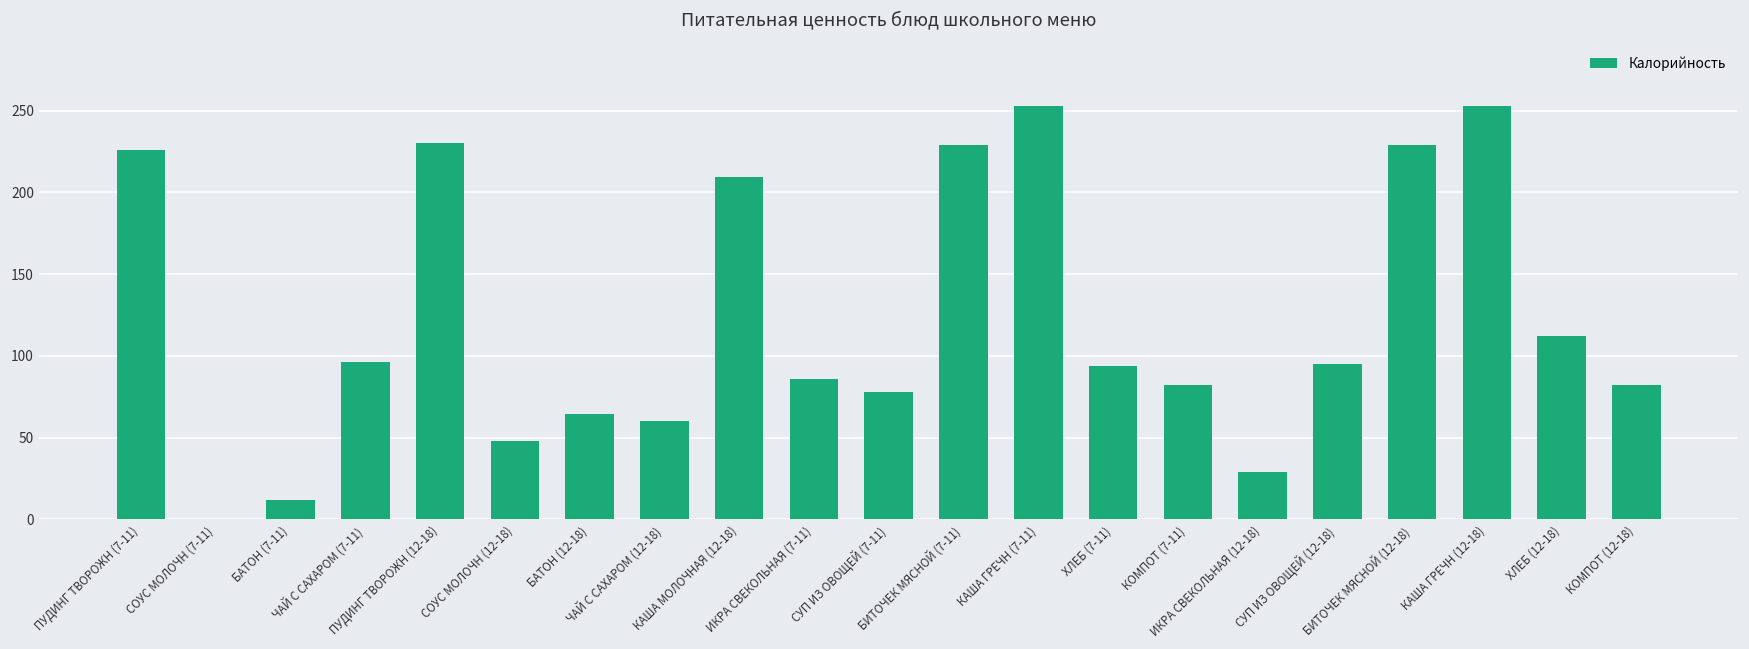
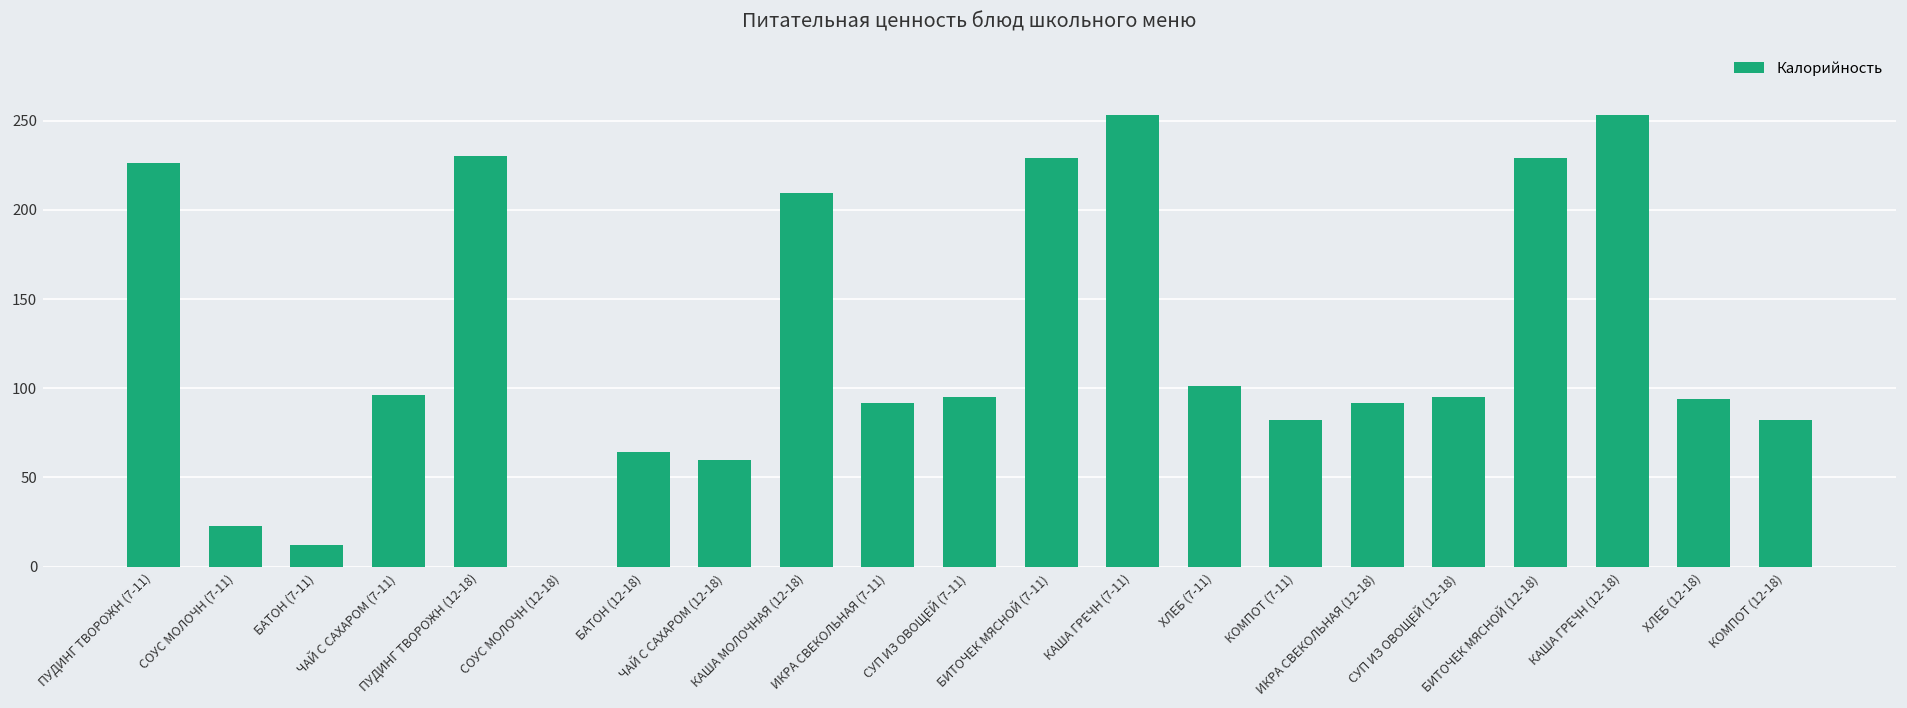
  {
    "ПУДИНГ ТВОРОЖН (7-11)": 226,
-   "СОУС МОЛОЧН (7-11)": 0,
+   "СОУС МОЛОЧН (7-11)": 23,
    "БАТОН (7-11)": 12,
    "ЧАЙ С САХАРОМ (7-11)": 96,
    "ПУДИНГ ТВОРОЖН (12-18)": 230,
-   "СОУС МОЛОЧН (12-18)": 48,
+   "СОУС МОЛОЧН (12-18)": 0,
    "БАТОН (12-18)": 64,
    "ЧАЙ С САХАРОМ (12-18)": 60,
    "КАША МОЛОЧНАЯ (12-18)": 210,
-   "ИКРА СВЕКОЛЬНАЯ (7-11)": 86,
-   "СУП ИЗ ОВОЩЕЙ (7-11)": 78,
+   "ИКРА СВЕКОЛЬНАЯ (7-11)": 92,
+   "СУП ИЗ ОВОЩЕЙ (7-11)": 95,
    "БИТОЧЕК МЯСНОЙ (7-11)": 229,
    "КАША ГРЕЧН (7-11)": 253,
-   "ХЛЕБ (7-11)": 94,
+   "ХЛЕБ (7-11)": 101,
    "КОМПОТ (7-11)": 82,
-   "ИКРА СВЕКОЛЬНАЯ (12-18)": 29,
+   "ИКРА СВЕКОЛЬНАЯ (12-18)": 92,
    "СУП ИЗ ОВОЩЕЙ (12-18)": 95,
    "БИТОЧЕК МЯСНОЙ (12-18)": 229,
    "КАША ГРЕЧН (12-18)": 253,
-   "ХЛЕБ (12-18)": 112,
+   "ХЛЕБ (12-18)": 94,
    "КОМПОТ (12-18)": 82
  }
